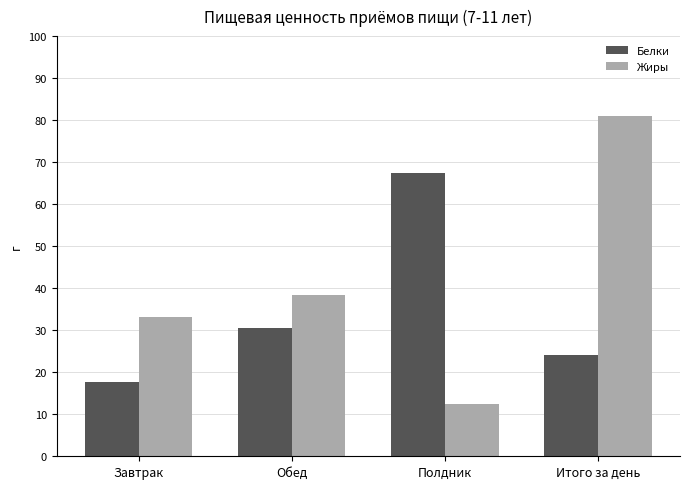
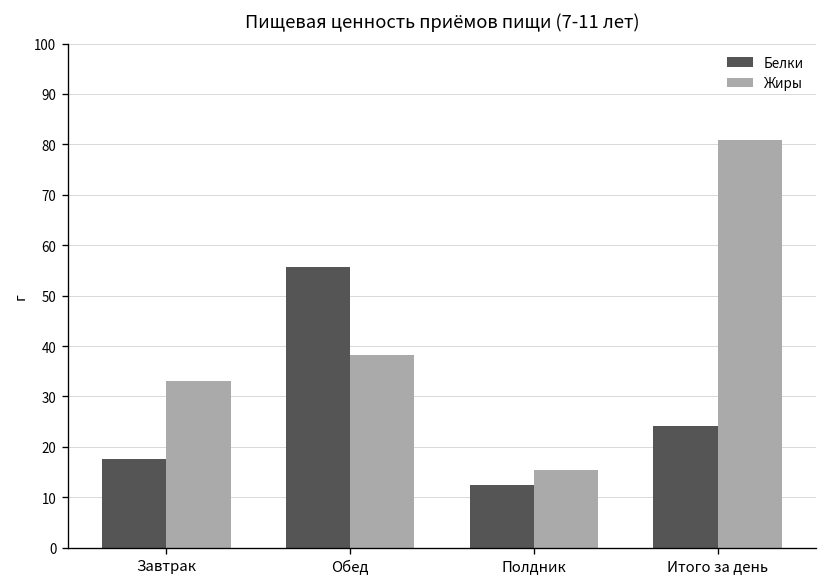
  {
    "Белки": {
      "Завтрак": 18,
-     "Обед": 31,
-     "Полдник": 68,
+     "Обед": 56,
+     "Полдник": 12,
      "Итого за день": 24
    },
    "Жиры": {
      "Завтрак": 33,
      "Обед": 38,
-     "Полдник": 13,
+     "Полдник": 15,
      "Итого за день": 81
    }
  }
